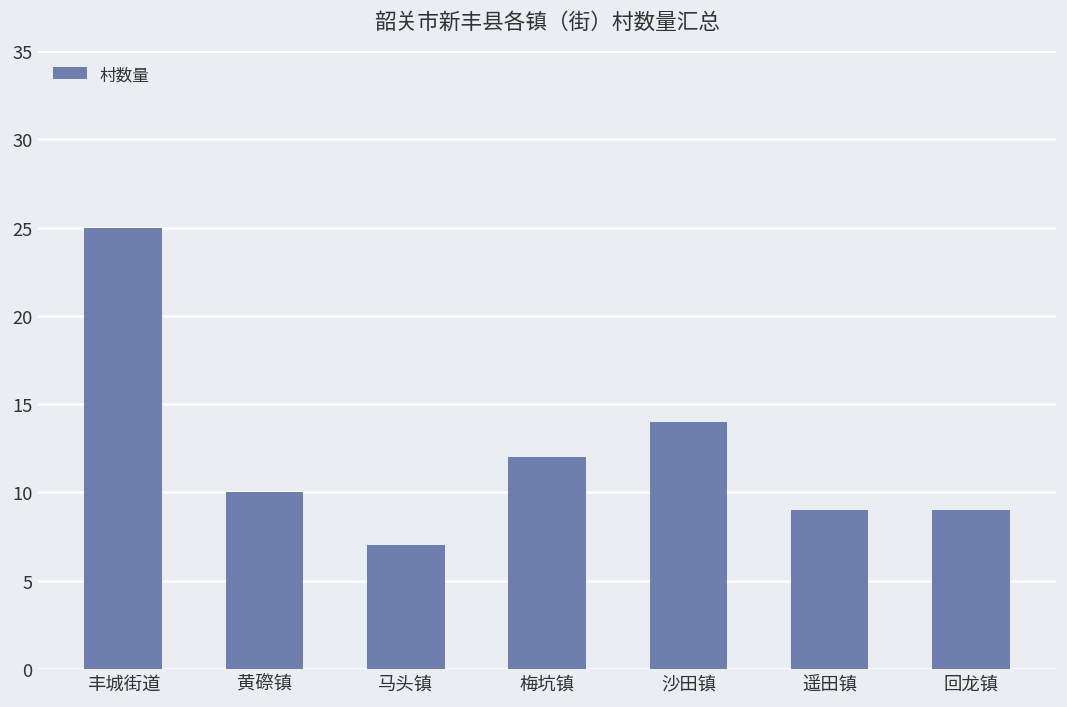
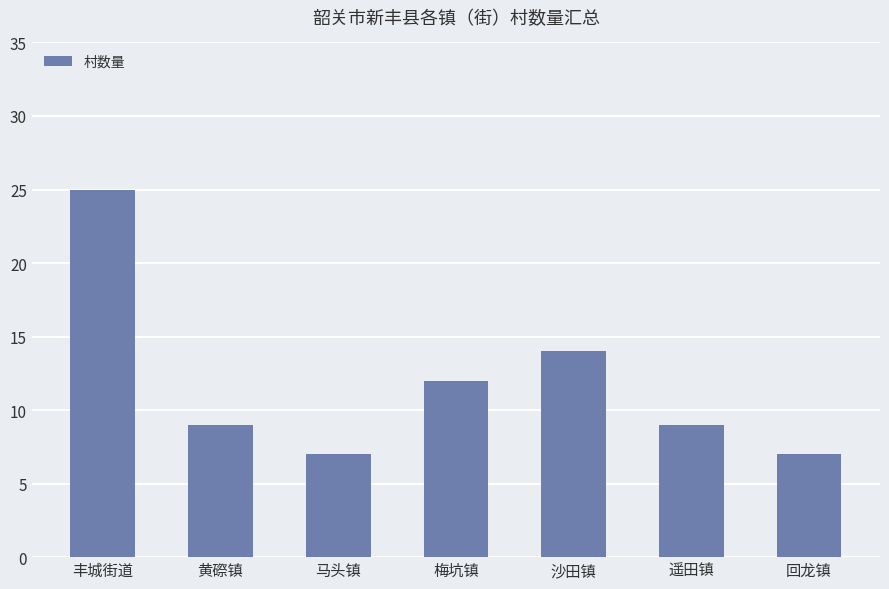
  {
    "丰城街道": 25,
-   "黄磜镇": 10,
+   "黄磜镇": 9,
    "马头镇": 7,
    "梅坑镇": 12,
    "沙田镇": 14,
    "遥田镇": 9,
-   "回龙镇": 9
+   "回龙镇": 7
  }
